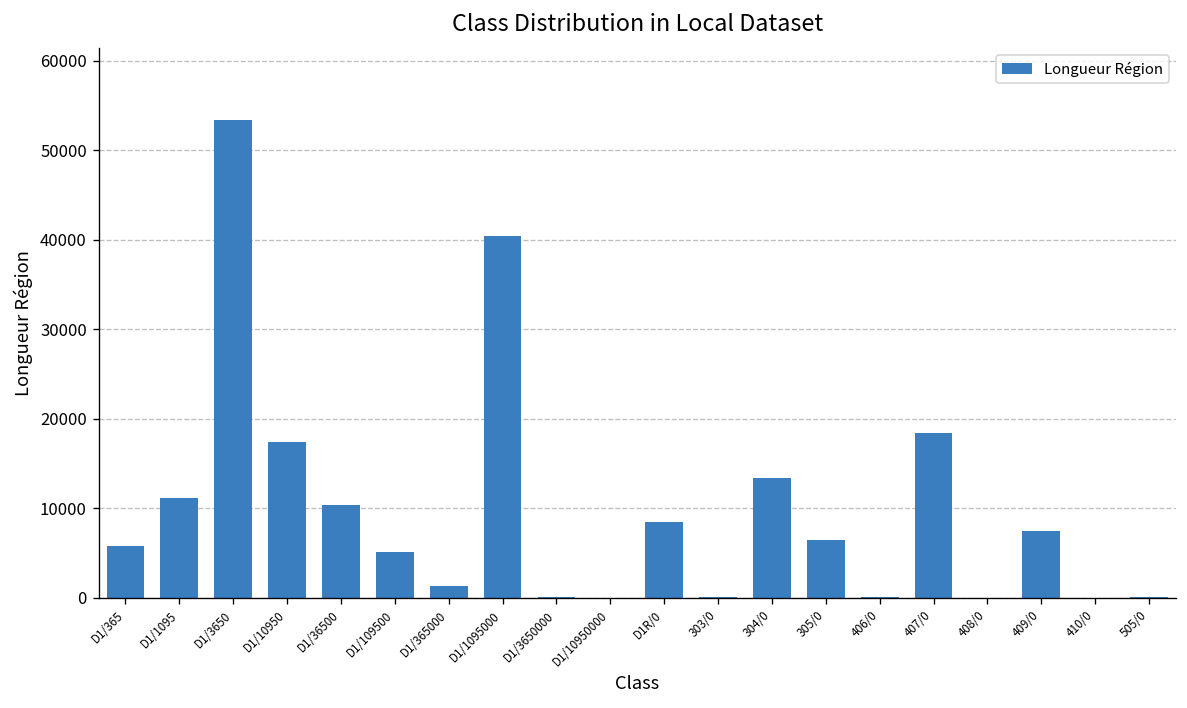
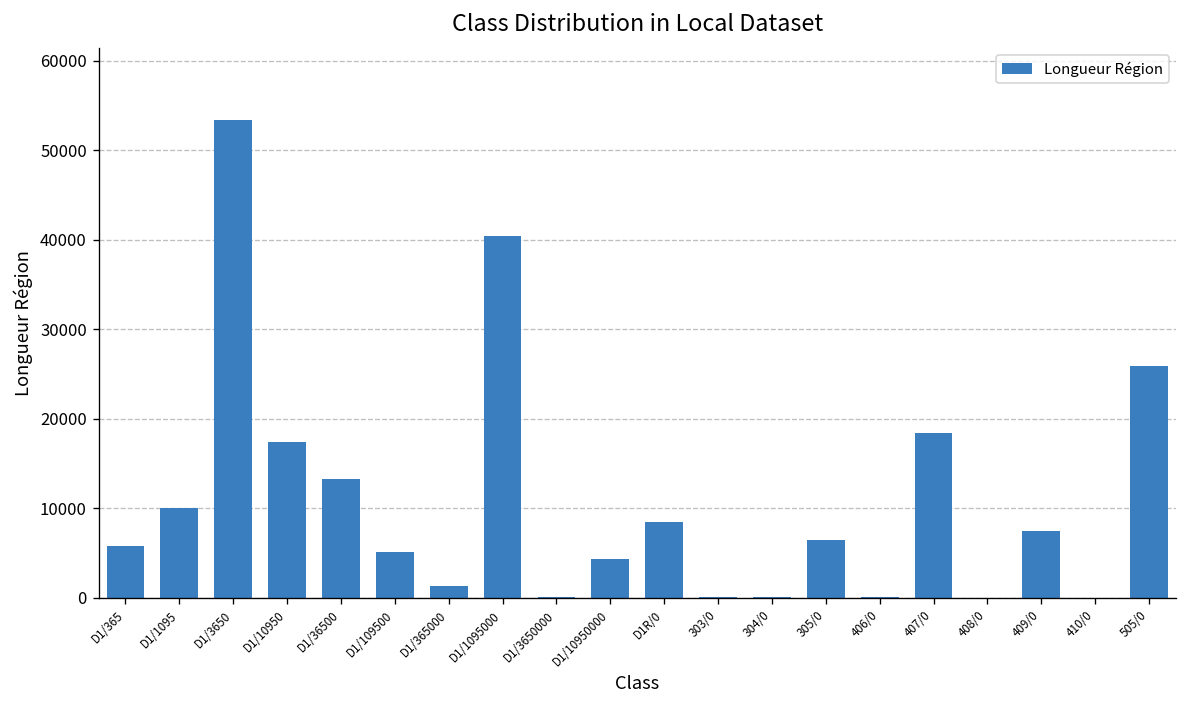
  {
    "D1/365": 6000,
-   "D1/1095": 11000,
+   "D1/1095": 10000,
    "D1/3650": 53000,
    "D1/10950": 17000,
-   "D1/36500": 10000,
+   "D1/36500": 13000,
    "D1/109500": 5000,
    "D1/365000": 1000,
    "D1/1095000": 40000,
-   "D1/10950000": 0,
+   "D1/10950000": 4000,
    "D1R/0": 8000,
-   "304/0": 13000,
+   "304/0": 0,
    "305/0": 6000,
    "407/0": 18000,
    "409/0": 7000,
    "410/0": 0,
-   "505/0": 0
+   "505/0": 26000
  }
